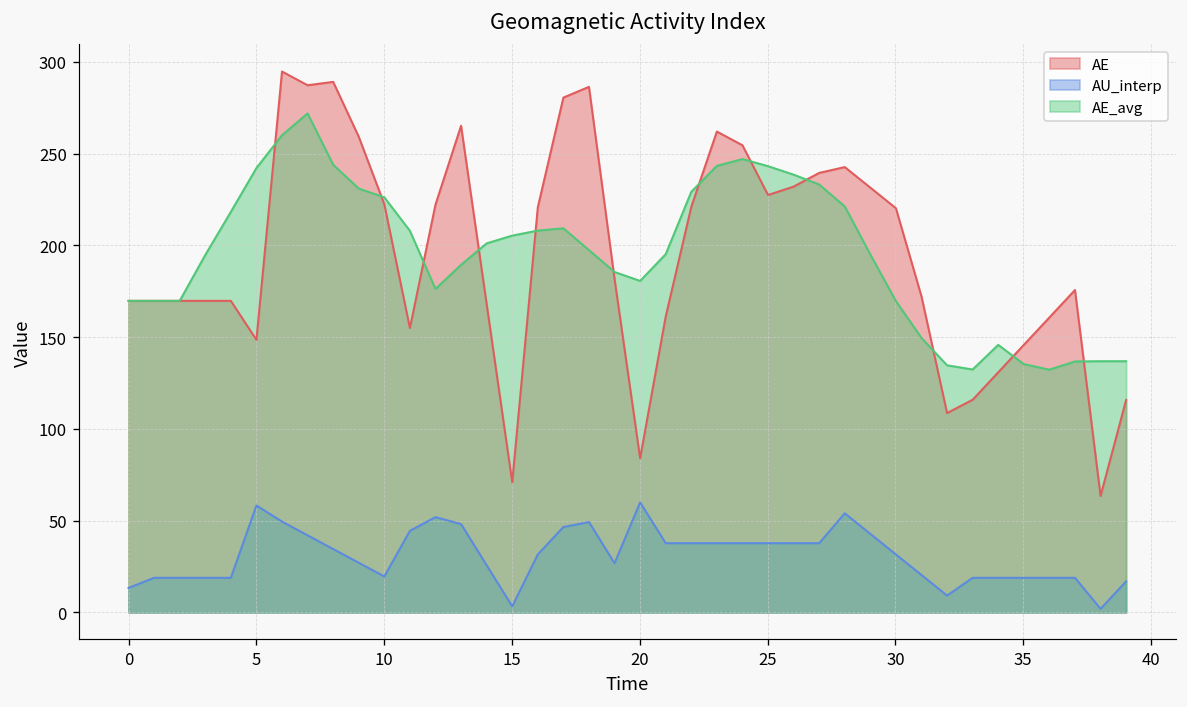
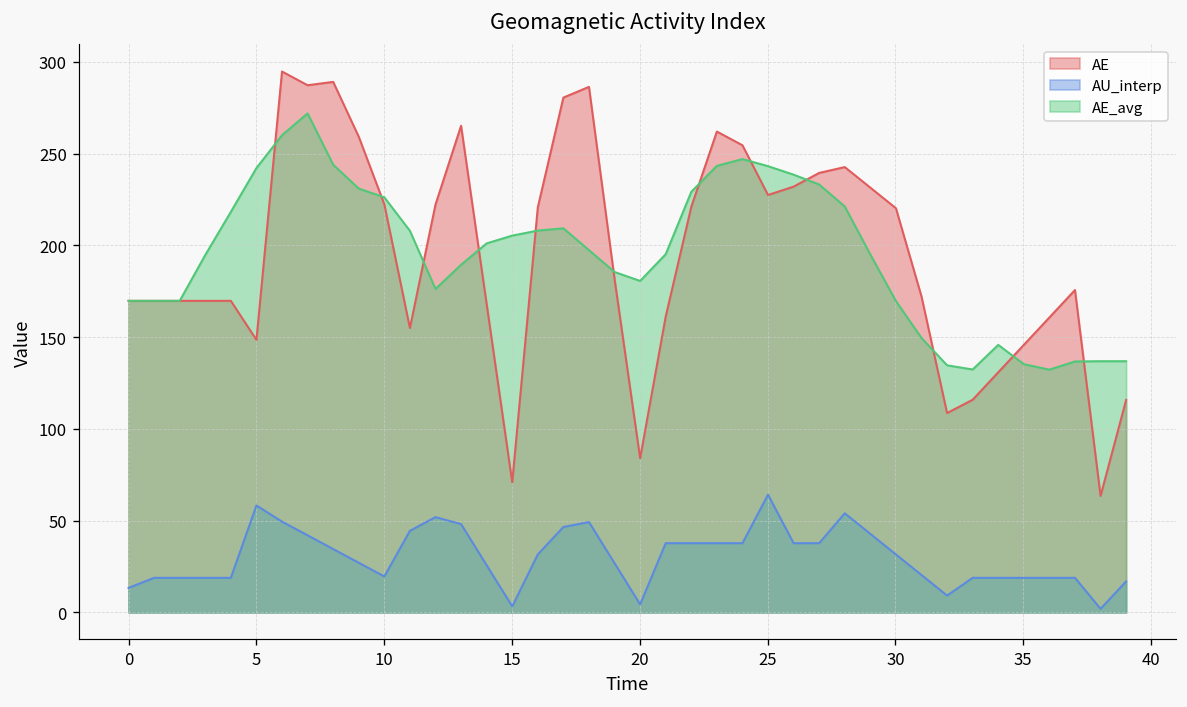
  {
    "AE": {
      "5": 149,
      "10": 222,
      "15": 71,
      "20": 84,
      "25": 227
    },
    "AU_interp": {
      "0": 13,
      "5": 58,
      "10": 20,
      "15": 3,
-     "20": 60,
-     "25": 38
+     "20": 4,
+     "25": 64
    },
    "AE_avg": {
      "5": 242,
      "10": 226,
      "15": 205,
      "20": 181,
      "25": 243
    }
  }
